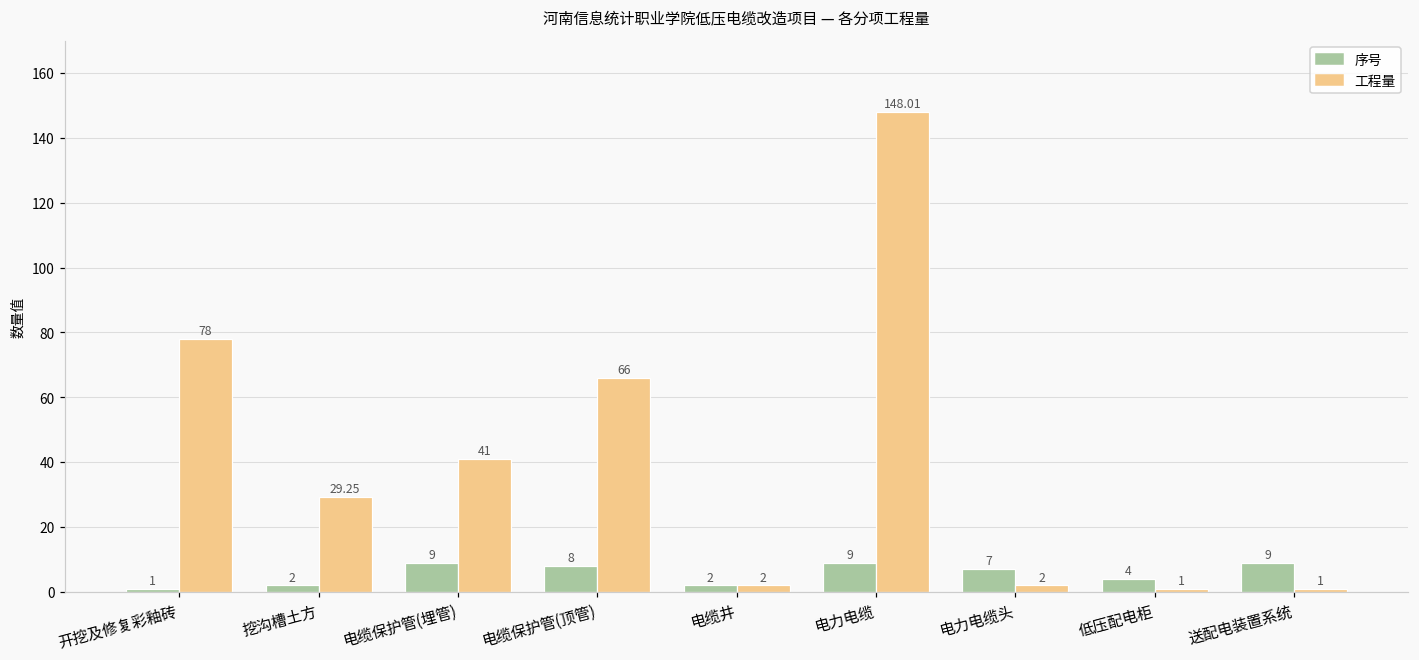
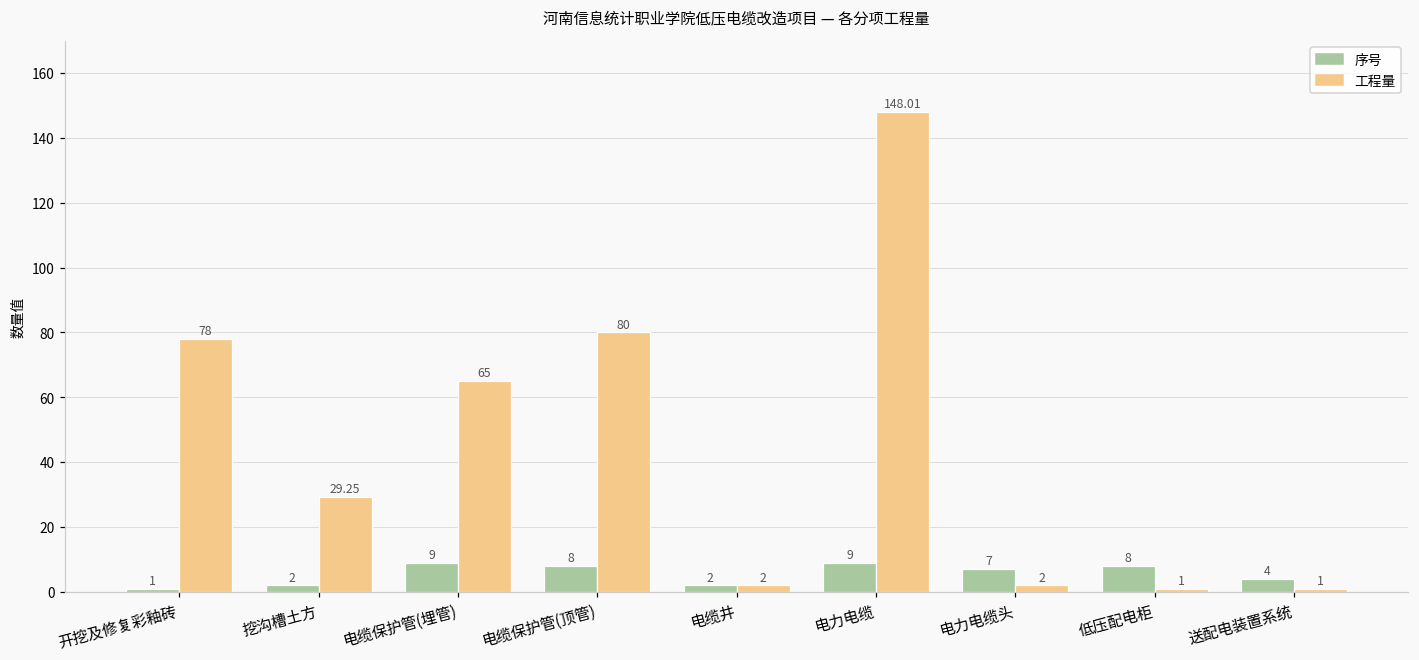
  {
    "序号": {
      "开挖及修复彩釉砖": 1,
      "挖沟槽土方": 2,
      "电缆保护管(埋管)": 9,
      "电缆保护管(顶管)": 8,
      "电缆井": 2,
      "电力电缆": 9,
      "电力电缆头": 7,
-     "低压配电柜": 4,
-     "送配电装置系统": 9
+     "低压配电柜": 8,
+     "送配电装置系统": 4
    },
    "工程量": {
      "开挖及修复彩釉砖": 78,
      "挖沟槽土方": 29.25,
-     "电缆保护管(埋管)": 41,
-     "电缆保护管(顶管)": 66,
+     "电缆保护管(埋管)": 65,
+     "电缆保护管(顶管)": 80,
      "电缆井": 2,
      "电力电缆": 148.01,
      "电力电缆头": 2,
      "低压配电柜": 1,
      "送配电装置系统": 1
    }
  }
